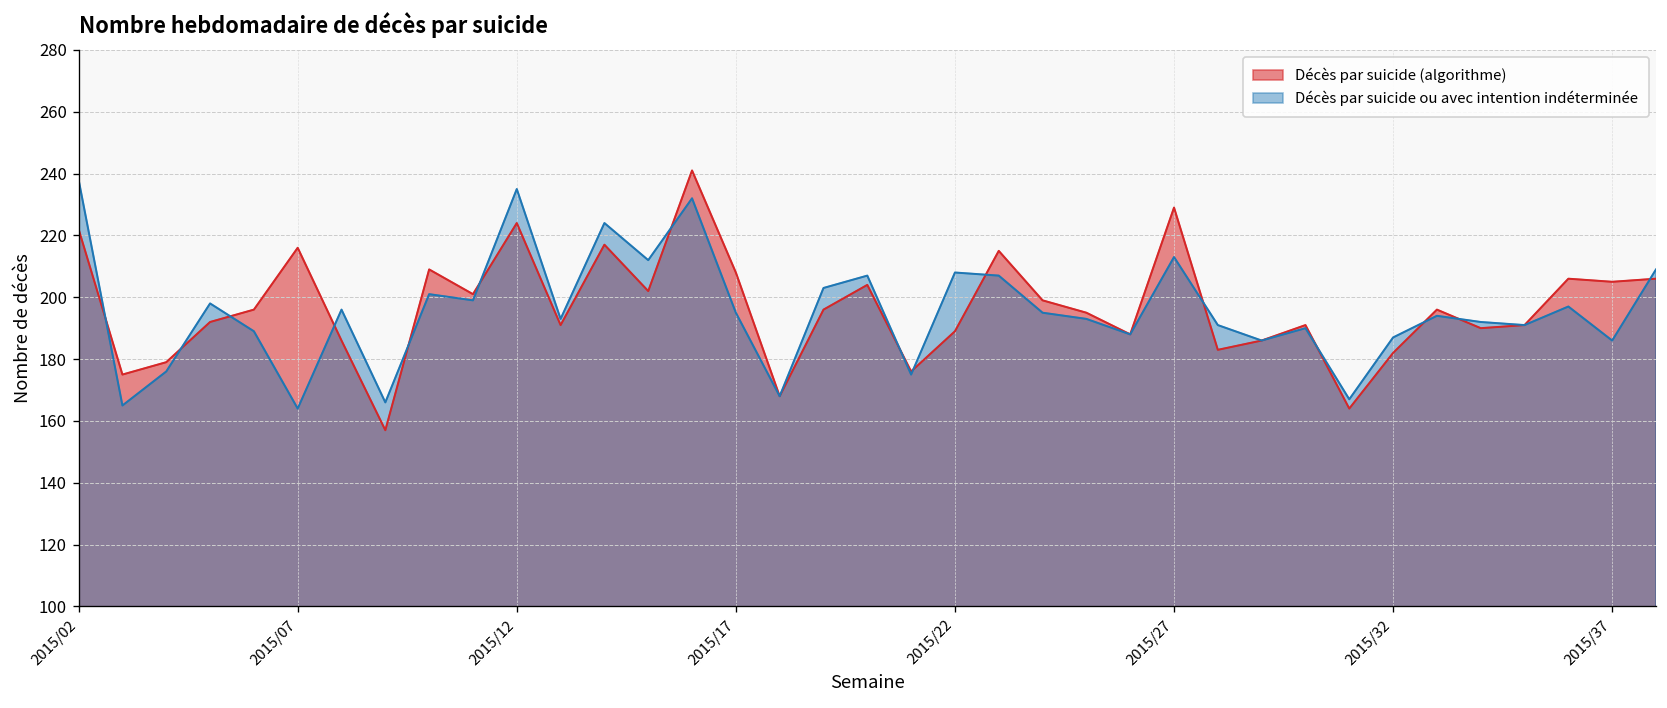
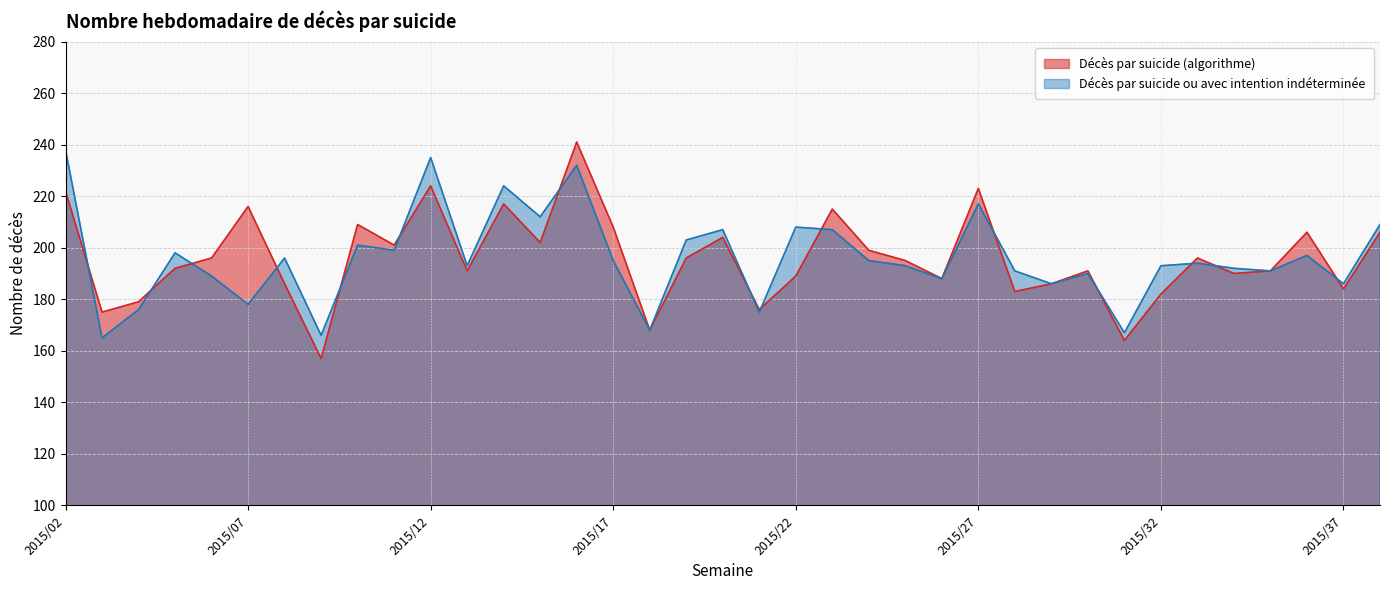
  {
    "Décès par suicide (algorithme)": {
      "2015/02": 222,
      "2015/07": 216,
      "2015/12": 224,
      "2015/17": 208,
      "2015/22": 189,
-     "2015/27": 229,
+     "2015/27": 223,
      "2015/32": 182,
-     "2015/37": 205
+     "2015/37": 184
    },
    "Décès par suicide ou avec intention indéterminée": {
      "2015/02": 238,
-     "2015/07": 164,
+     "2015/07": 178,
      "2015/12": 235,
      "2015/17": 195,
      "2015/22": 208,
-     "2015/27": 213,
-     "2015/32": 187,
+     "2015/27": 217,
+     "2015/32": 193,
      "2015/37": 186
    }
  }
